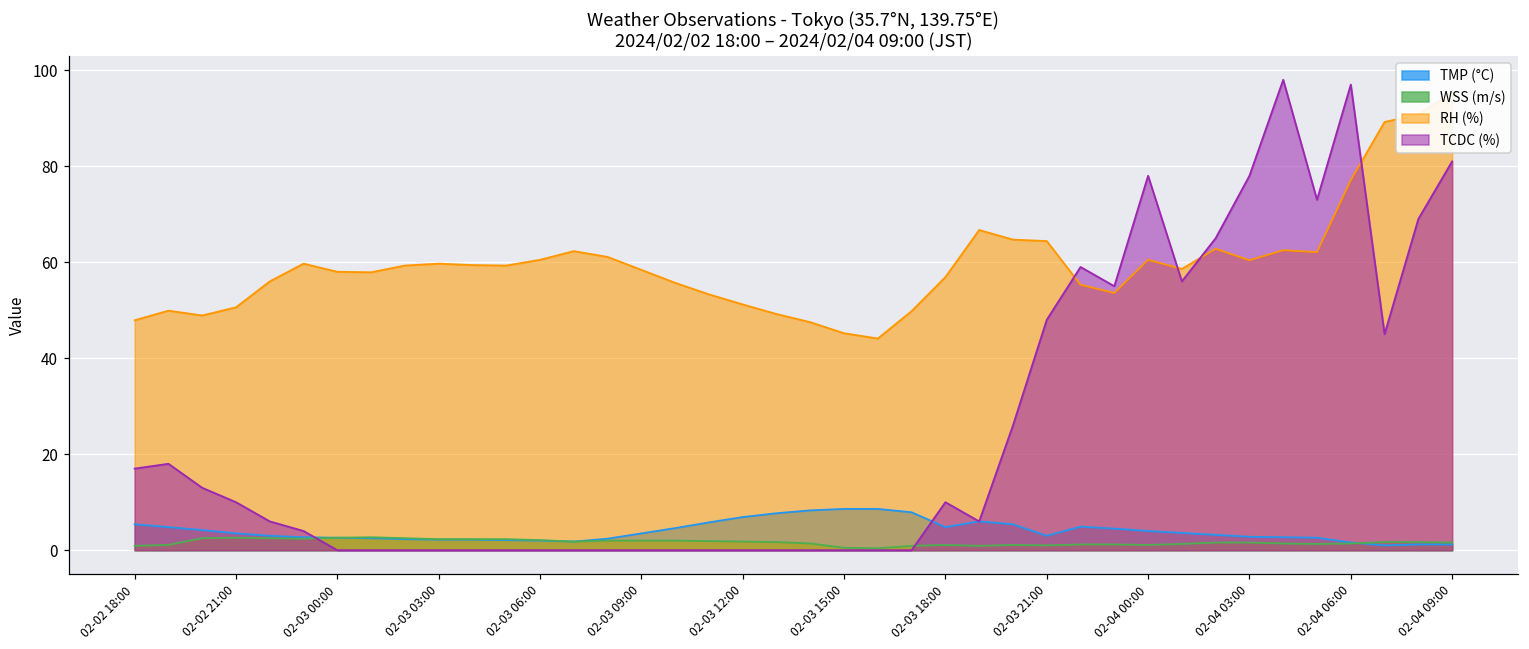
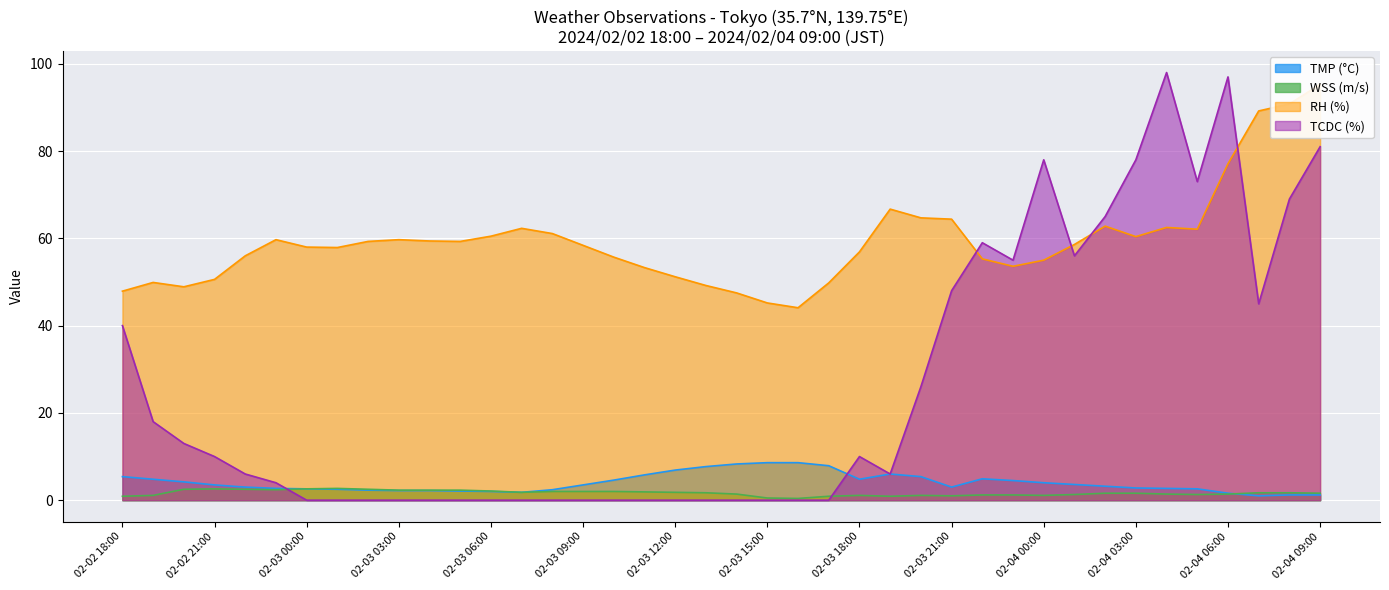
  {
    "TMP (°C)": {
      "02-02 18:00": 5,
      "02-02 21:00": 4,
      "02-03 09:00": 4,
      "02-03 12:00": 7,
      "02-03 15:00": 9,
      "02-03 18:00": 5,
      "02-03 21:00": 3,
      "02-04 00:00": 4,
      "02-04 03:00": 3
    },
    "WSS (m/s)": {
      "02-02 18:00": 1,
      "02-02 21:00": 3,
      "02-03 09:00": 2,
      "02-03 12:00": 2,
      "02-03 18:00": 1,
      "02-03 21:00": 1,
      "02-04 00:00": 1,
      "02-04 03:00": 2
    },
    "RH (%)": {
      "02-02 18:00": 48,
      "02-02 21:00": 51,
      "02-03 00:00": 58,
      "02-03 03:00": 60,
      "02-03 06:00": 61,
      "02-03 09:00": 58,
      "02-03 12:00": 51,
      "02-03 15:00": 45,
      "02-03 18:00": 57,
      "02-03 21:00": 64,
-     "02-04 00:00": 61,
+     "02-04 00:00": 55,
      "02-04 03:00": 60,
      "02-04 06:00": 77
    },
    "TCDC (%)": {
-     "02-02 18:00": 17,
+     "02-02 18:00": 40,
      "02-02 21:00": 10,
      "02-03 00:00": 0,
      "02-03 03:00": 0,
      "02-03 06:00": 0,
      "02-03 09:00": 0,
      "02-03 12:00": 0,
      "02-03 18:00": 10,
      "02-03 21:00": 48,
      "02-04 00:00": 78,
      "02-04 03:00": 78,
      "02-04 06:00": 97,
      "02-04 09:00": 81
    }
  }
